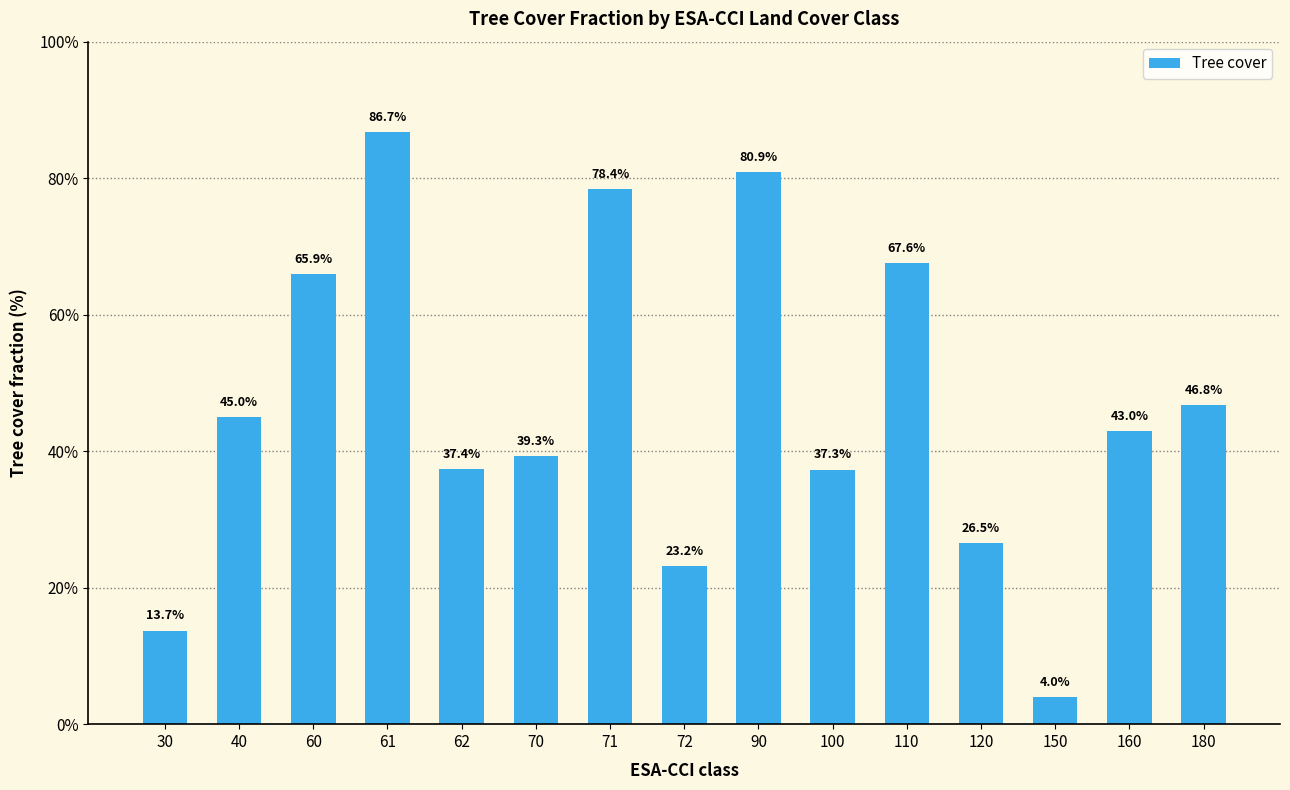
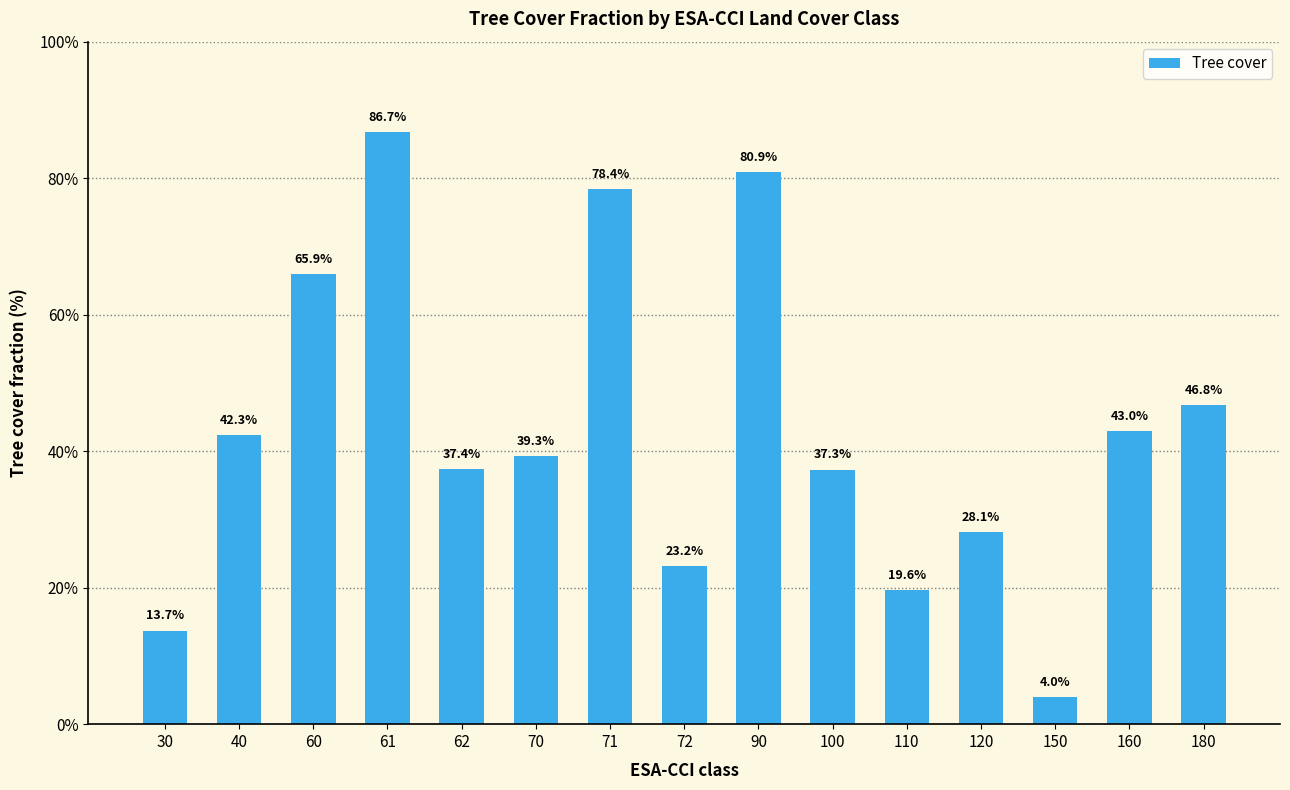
  {
    "30": "13.7%",
-   "40": "45.0%",
+   "40": "42.3%",
    "60": "65.9%",
    "61": "86.7%",
    "62": "37.4%",
    "70": "39.3%",
    "71": "78.4%",
    "72": "23.2%",
    "90": "80.9%",
    "100": "37.3%",
-   "110": "67.6%",
-   "120": "26.5%",
+   "110": "19.6%",
+   "120": "28.1%",
    "150": "4.0%",
    "160": "43.0%",
    "180": "46.8%"
  }
